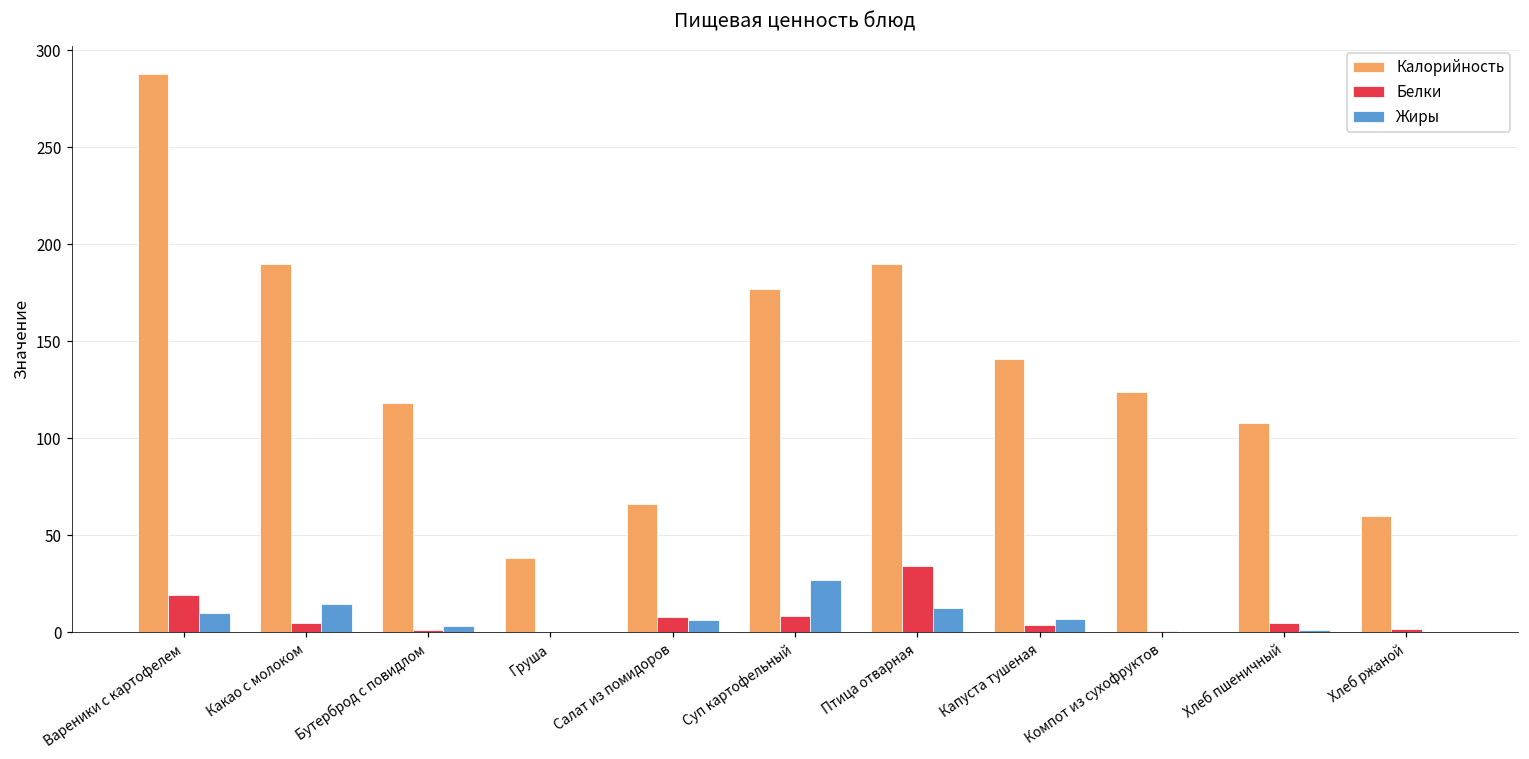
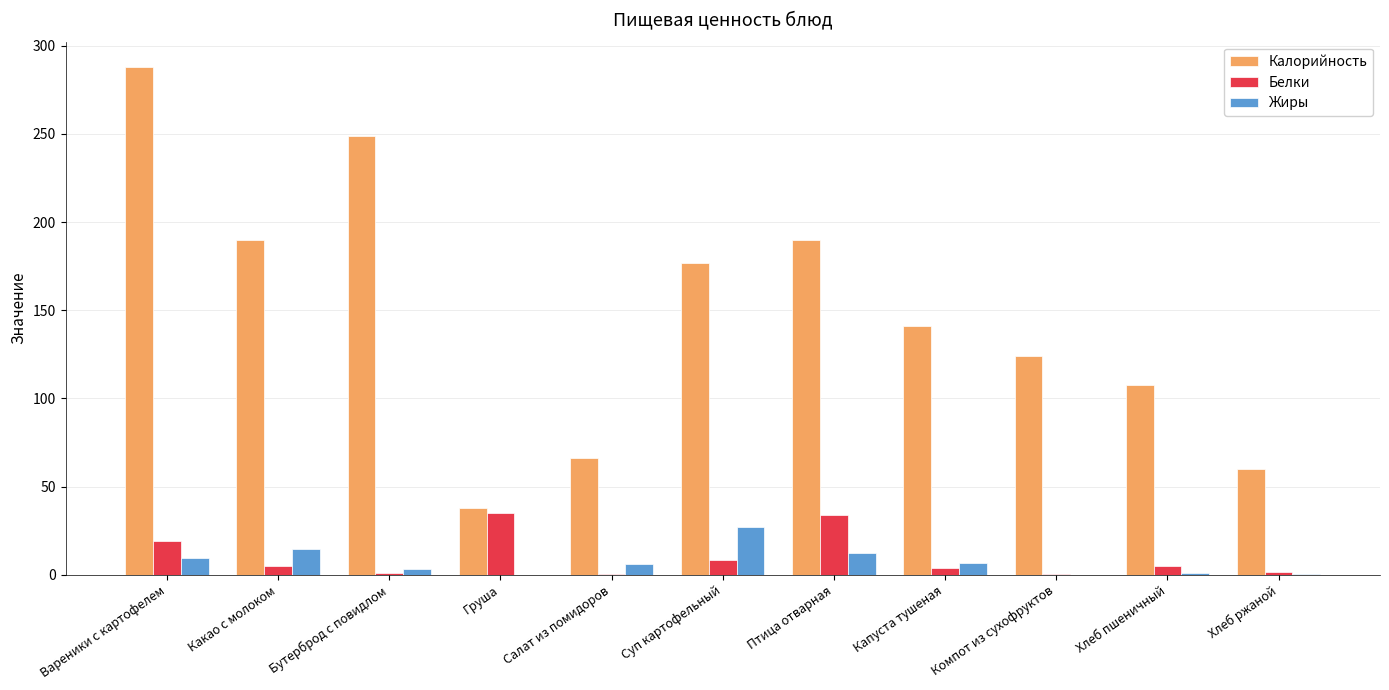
  {
    "Калорийность": {
      "Вареники с картофелем": 288,
      "Какао с молоком": 190,
-     "Бутерброд с повидлом": 118,
+     "Бутерброд с повидлом": 249,
      "Груша": 38,
      "Салат из помидоров": 66,
      "Суп картофельный": 177,
      "Птица отварная": 190,
      "Капуста тушеная": 141,
      "Компот из сухофруктов": 124,
      "Хлеб пшеничный": 108,
      "Хлеб ржаной": 60
    },
    "Белки": {
      "Вареники с картофелем": 19,
      "Какао с молоком": 5,
-     "Груша": 0,
-     "Салат из помидоров": 8,
+     "Груша": 35,
+     "Салат из помидоров": 1,
      "Суп картофельный": 8,
      "Птица отварная": 34,
      "Капуста тушеная": 4,
      "Хлеб пшеничный": 5,
      "Хлеб ржаной": 1
    },
    "Жиры": {
      "Вареники с картофелем": 10,
      "Какао с молоком": 15,
      "Бутерброд с повидлом": 3,
      "Груша": 0,
      "Салат из помидоров": 6,
      "Суп картофельный": 27,
      "Птица отварная": 12,
      "Капуста тушеная": 7,
      "Компот из сухофруктов": 0
    }
  }
